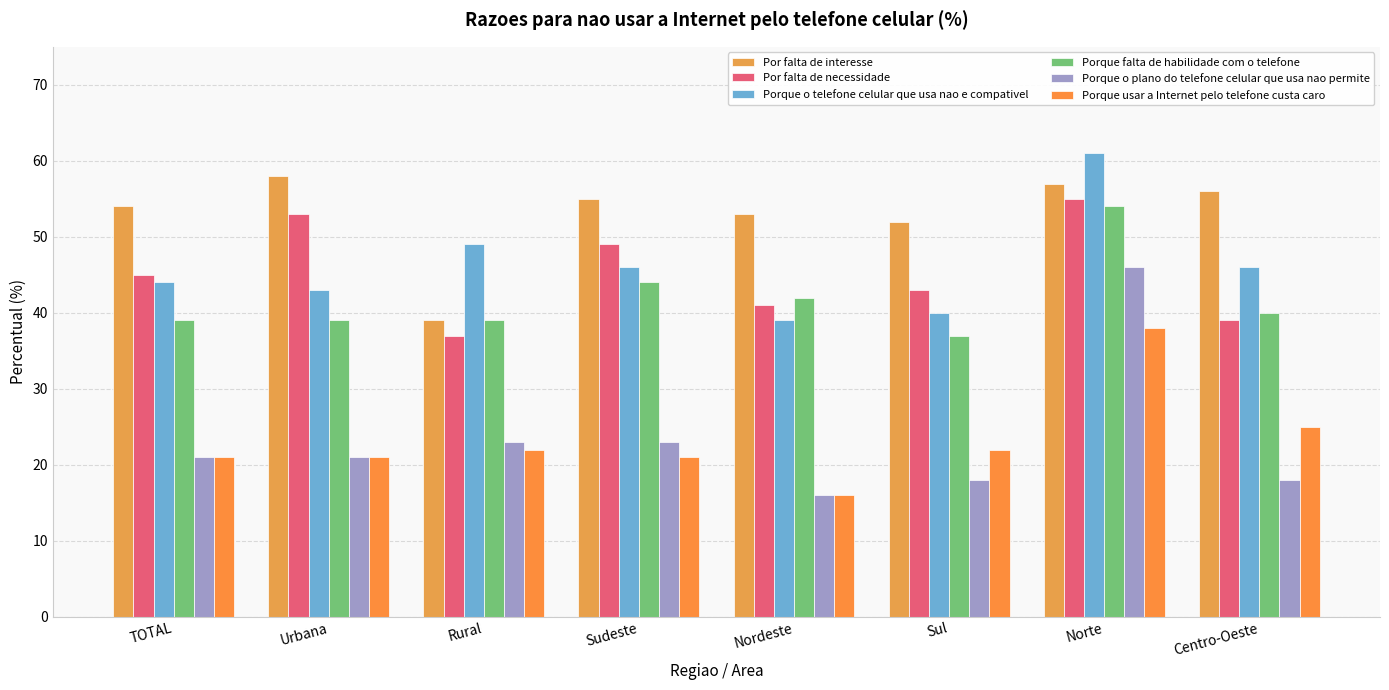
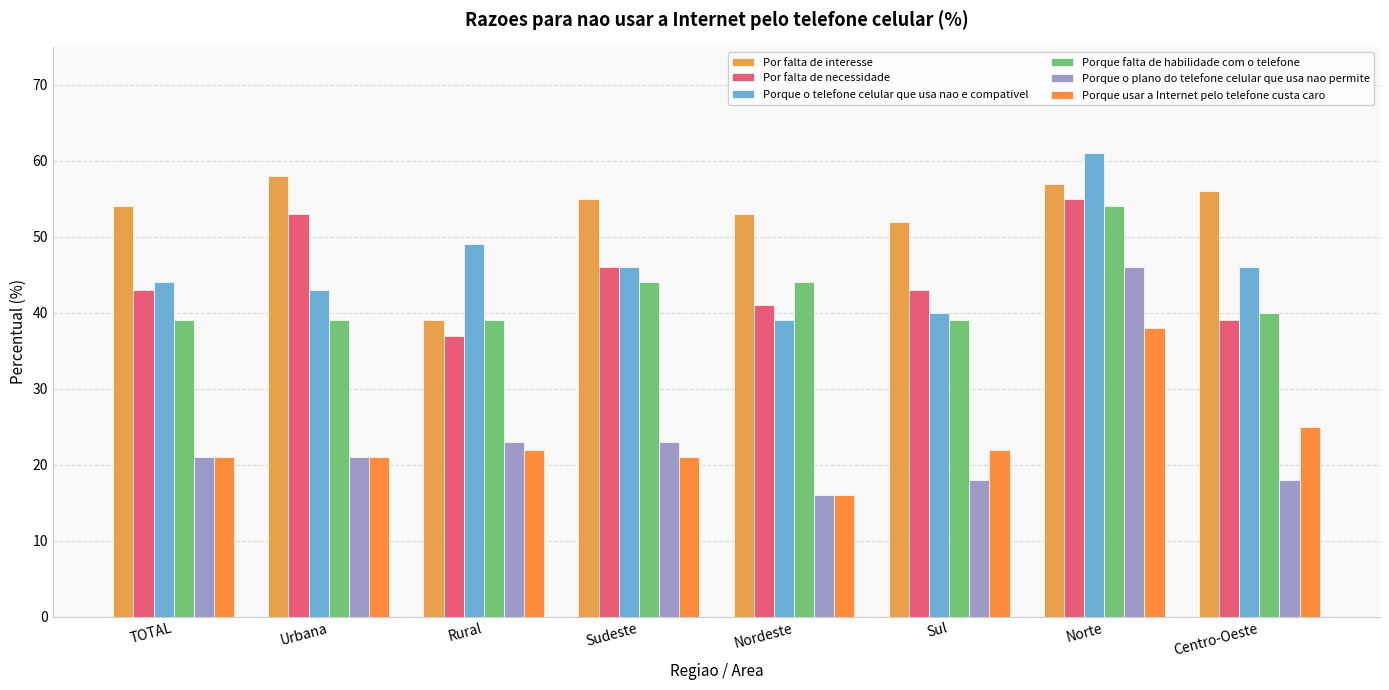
  {
    "Por falta de necessidade": {
-     "TOTAL": 45,
+     "TOTAL": 43,
      "Urbana": 53,
      "Rural": 37,
-     "Sudeste": 49,
+     "Sudeste": 46,
      "Nordeste": 41,
      "Sul": 43,
      "Norte": 55,
      "Centro-Oeste": 39
    },
    "Porque falta de habilidade com o telefone": {
      "TOTAL": 39,
      "Urbana": 39,
      "Rural": 39,
      "Sudeste": 44,
-     "Nordeste": 42,
-     "Sul": 37,
+     "Nordeste": 44,
+     "Sul": 39,
      "Norte": 54,
      "Centro-Oeste": 40
    }
  }
